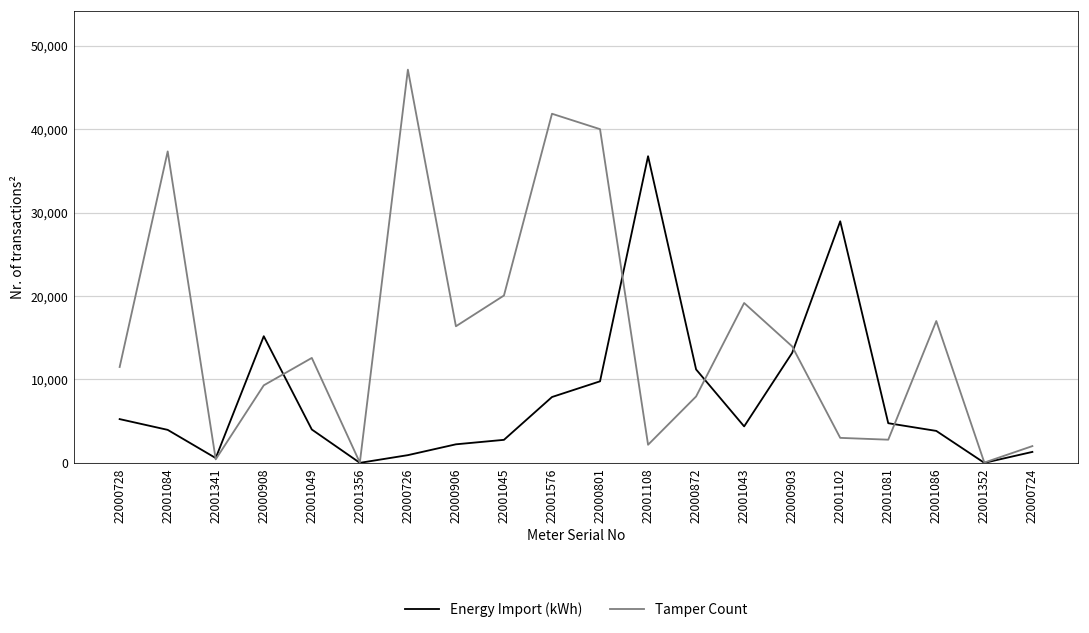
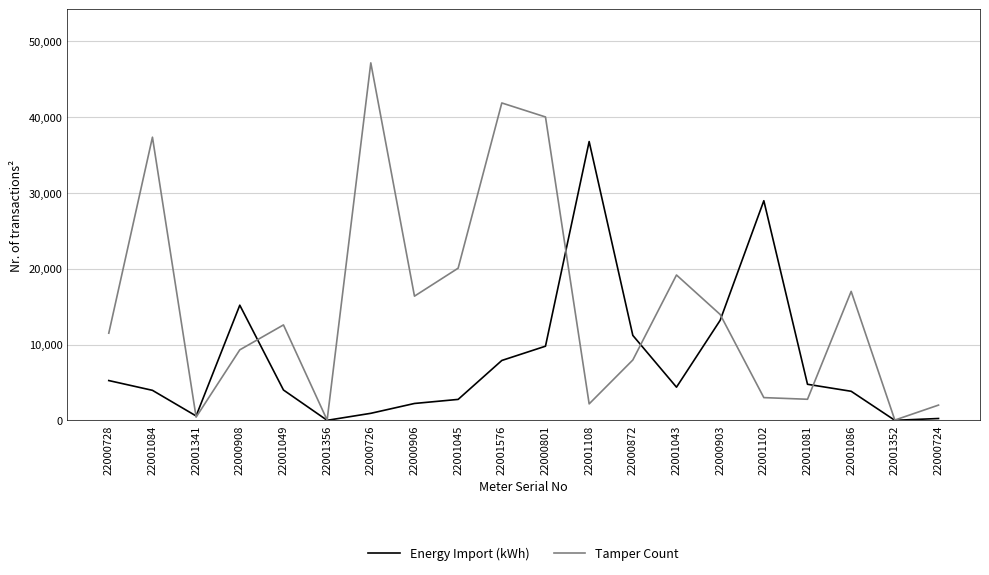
  {
    "Energy Import (kWh)": {
      "22000728": "5,000",
      "22001084": "4,000",
      "22000908": "15,000",
      "22001049": "4,000",
      "22000726": "1,000",
      "22000906": "2,000",
      "22001045": "3,000",
      "22001576": "8,000",
      "22000801": "10,000",
      "22001108": "37,000",
      "22000872": "11,000",
      "22001043": "4,000",
      "22000903": "13,000",
      "22001102": "29,000",
      "22001081": "5,000",
      "22001086": "4,000",
-     "22000724": "1,000"
+     "22000724": "0"
    },
    "Tamper Count": {
      "22000728": "11,000",
      "22001084": "37,000",
      "22000908": "9,000",
      "22001049": "13,000",
      "22000726": "47,000",
      "22000906": "16,000",
      "22001045": "20,000",
      "22001576": "42,000",
      "22000801": "40,000",
      "22001108": "2,000",
      "22000872": "8,000",
      "22001043": "19,000",
      "22000903": "14,000",
      "22001102": "3,000",
      "22001081": "3,000",
      "22001086": "17,000",
      "22000724": "2,000"
    }
  }
